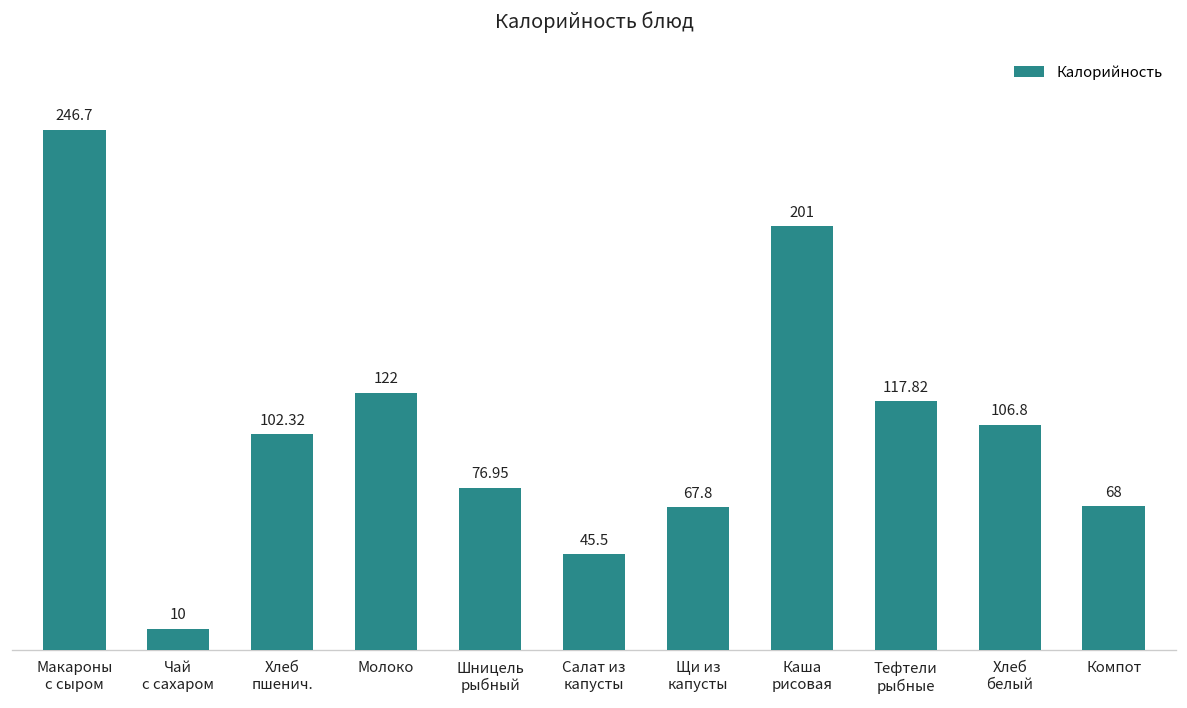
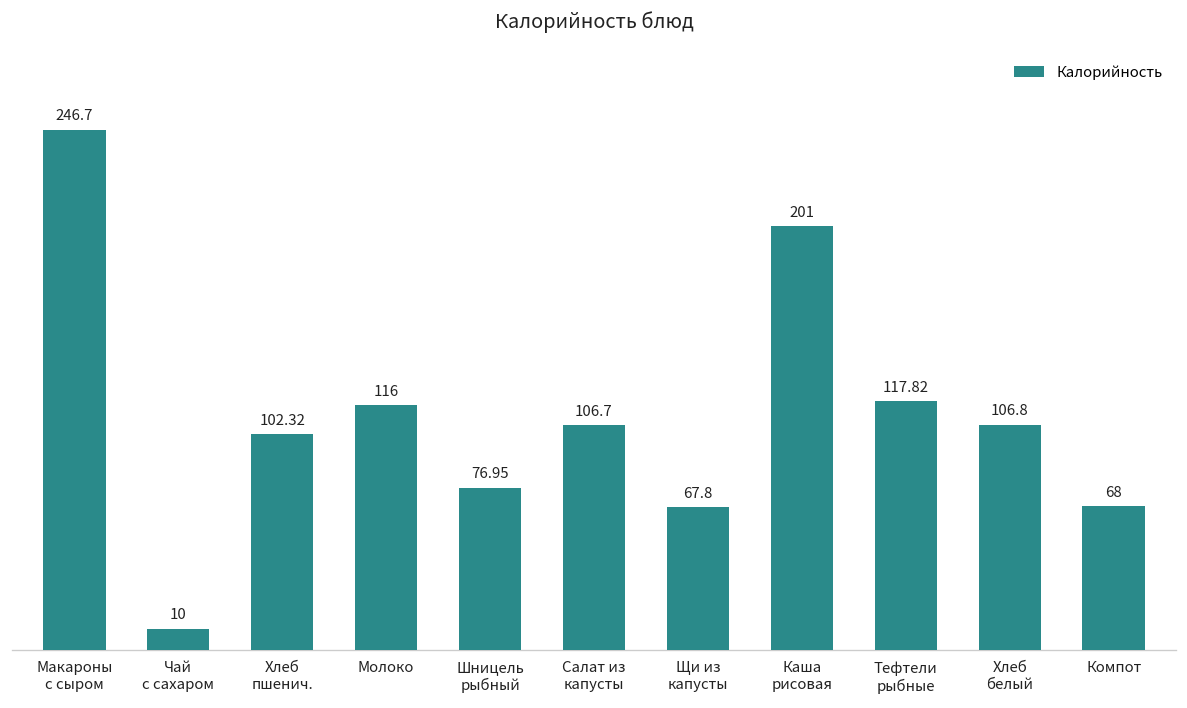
  {
    "Макароны с сыром": 246.7,
    "Чай с сахаром": 10,
    "Хлеб пшенич.": 102.32,
-   "Молоко": 122,
+   "Молоко": 116,
    "Шницель рыбный": 76.95,
-   "Салат из капусты": 45.5,
+   "Салат из капусты": 106.7,
    "Щи из капусты": 67.8,
    "Каша рисовая": 201,
    "Тефтели рыбные": 117.82,
    "Хлеб белый": 106.8,
    "Компот": 68
  }
